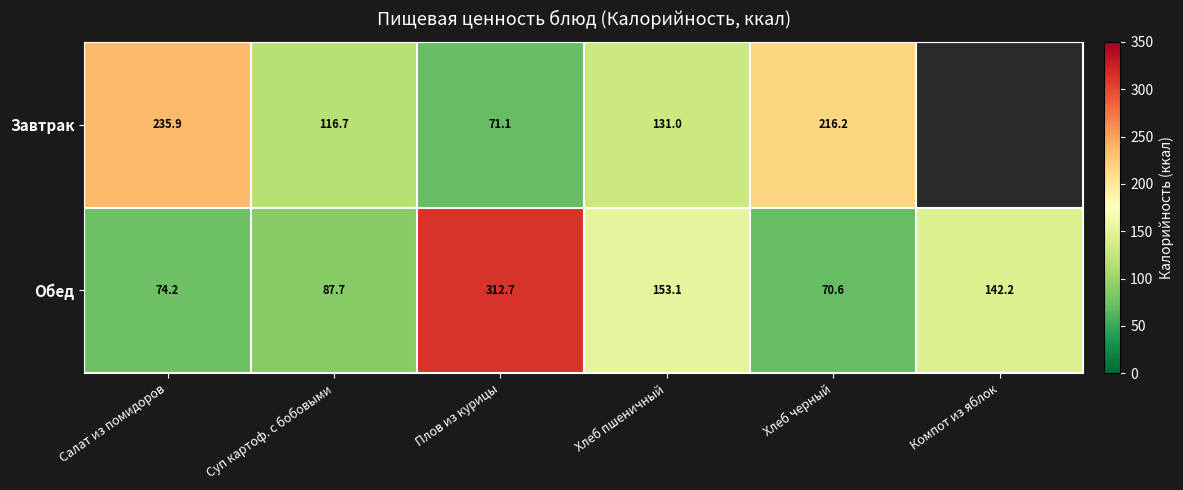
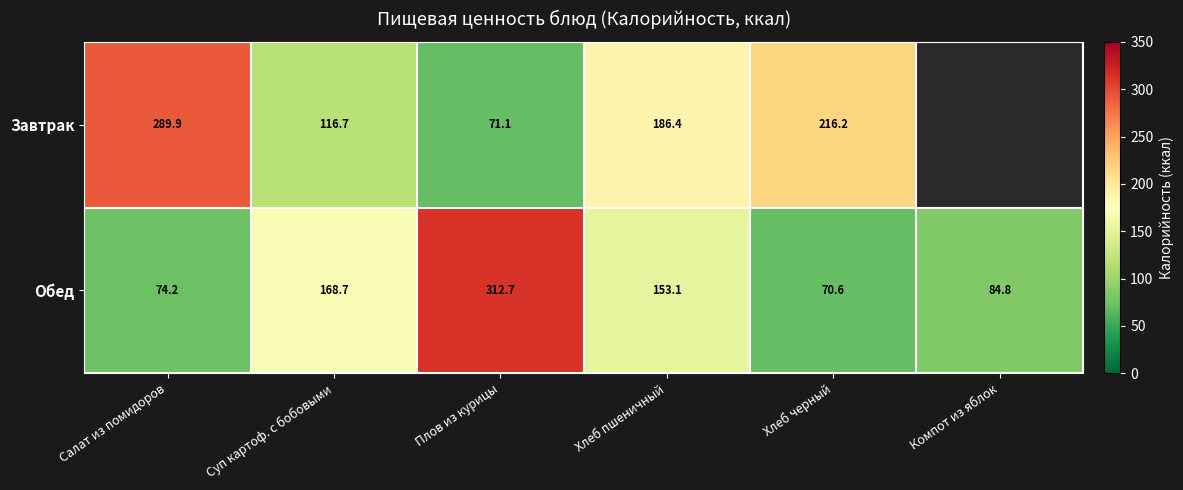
  {
    "Завтрак": {
-     "Салат из помидоров": 235.9,
+     "Салат из помидоров": 289.9,
      "Суп картоф. с бобовыми": 116.7,
      "Плов из курицы": 71.1,
-     "Хлеб пшеничный": 131.0,
+     "Хлеб пшеничный": 186.4,
      "Хлеб черный": 216.2
    },
    "Обед": {
      "Салат из помидоров": 74.2,
-     "Суп картоф. с бобовыми": 87.7,
+     "Суп картоф. с бобовыми": 168.7,
      "Плов из курицы": 312.7,
      "Хлеб пшеничный": 153.1,
      "Хлеб черный": 70.6,
-     "Компот из яблок": 142.2
+     "Компот из яблок": 84.8
    }
  }
